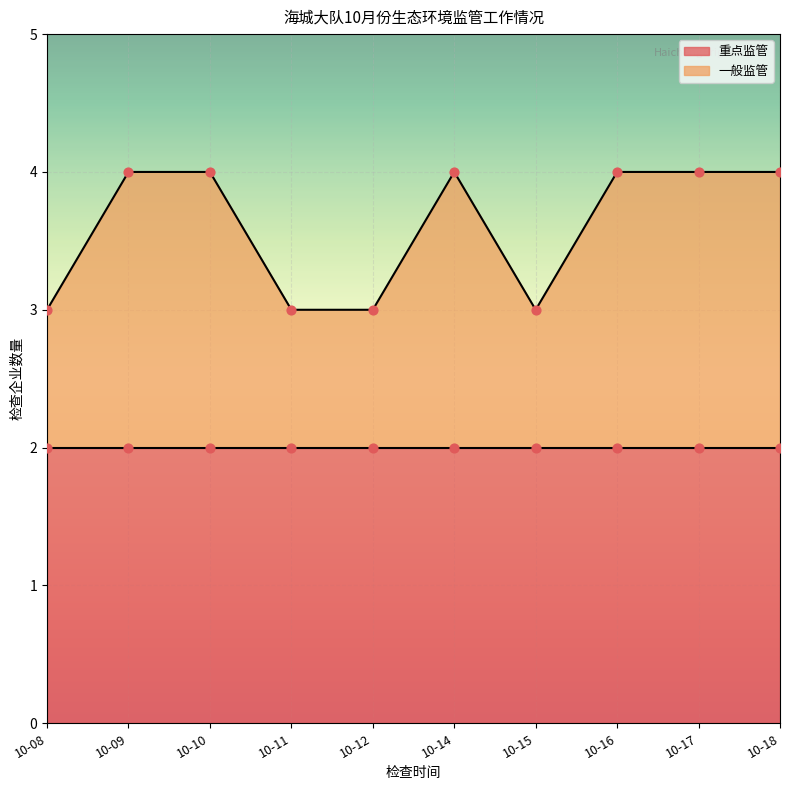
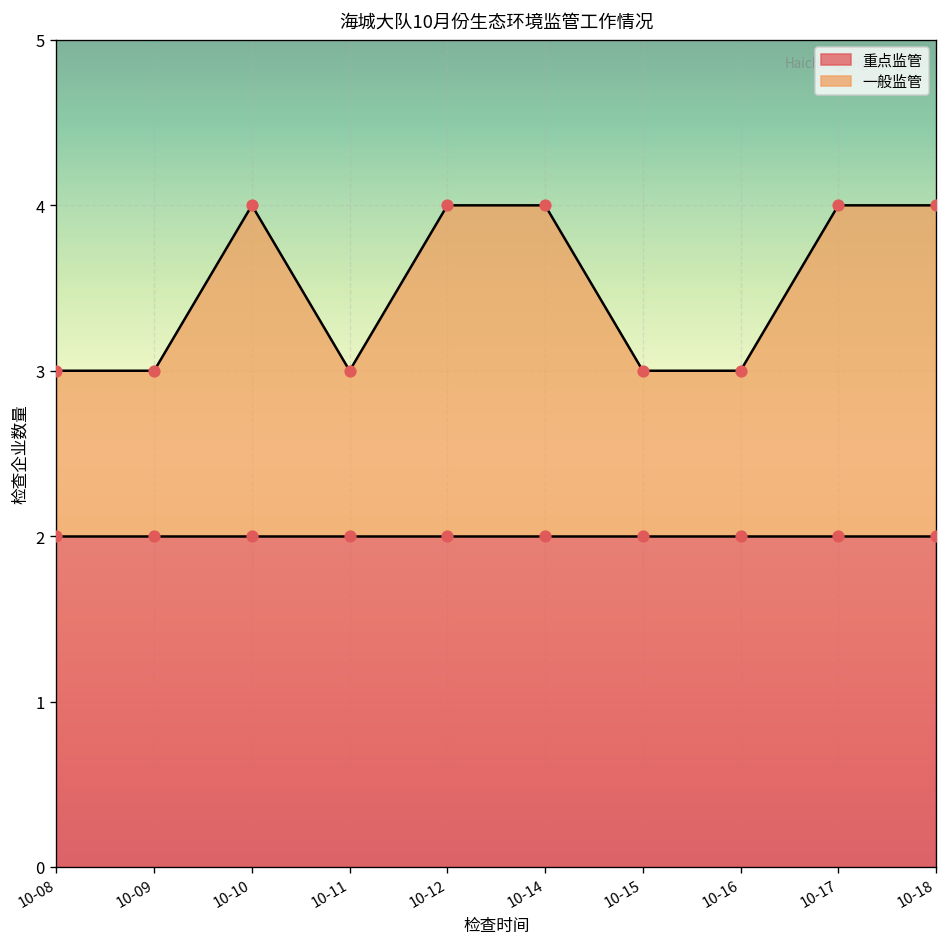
  {
    "重点监管": {
      "10-08": 2,
      "10-09": 2,
      "10-10": 2,
      "10-11": 2,
      "10-12": 2,
      "10-14": 2,
      "10-15": 2,
      "10-16": 2,
      "10-17": 2,
      "10-18": 2
    },
    "一般监管": {
      "10-08": 1,
-     "10-09": 2,
+     "10-09": 1,
      "10-10": 2,
      "10-11": 1,
-     "10-12": 1,
+     "10-12": 2,
      "10-14": 2,
      "10-15": 1,
-     "10-16": 2,
+     "10-16": 1,
      "10-17": 2,
      "10-18": 2
    }
  }
